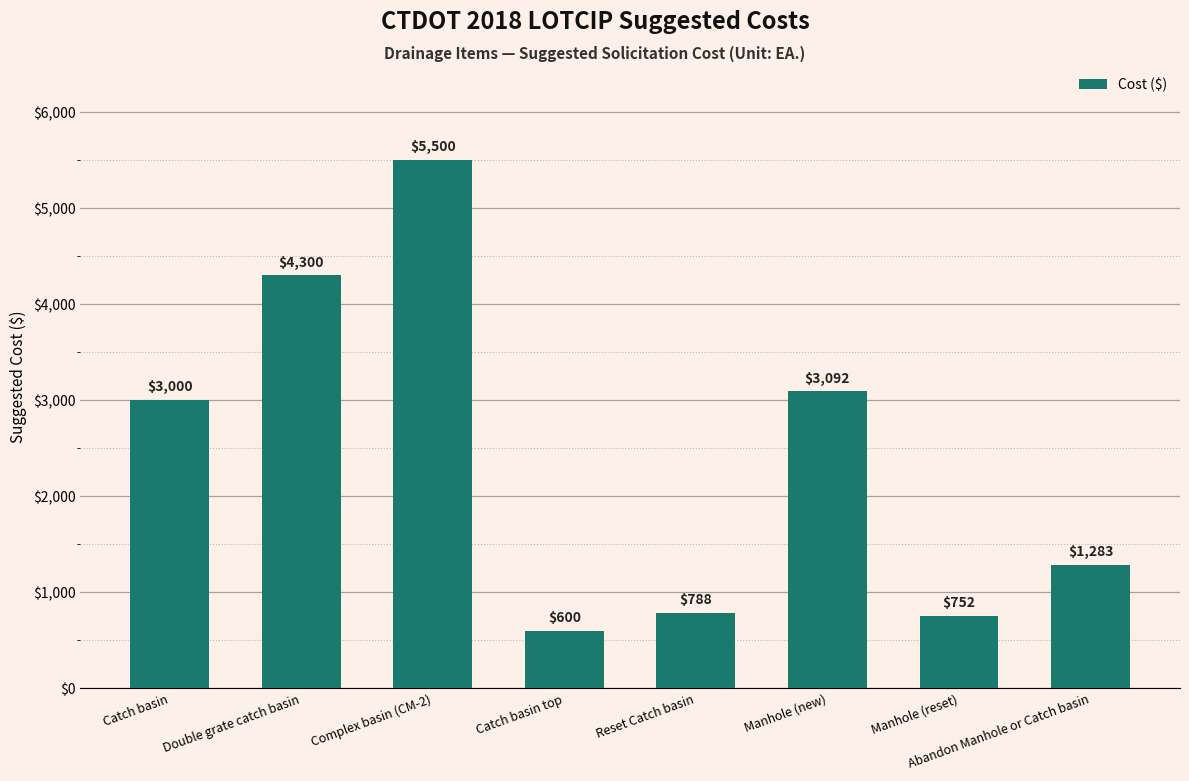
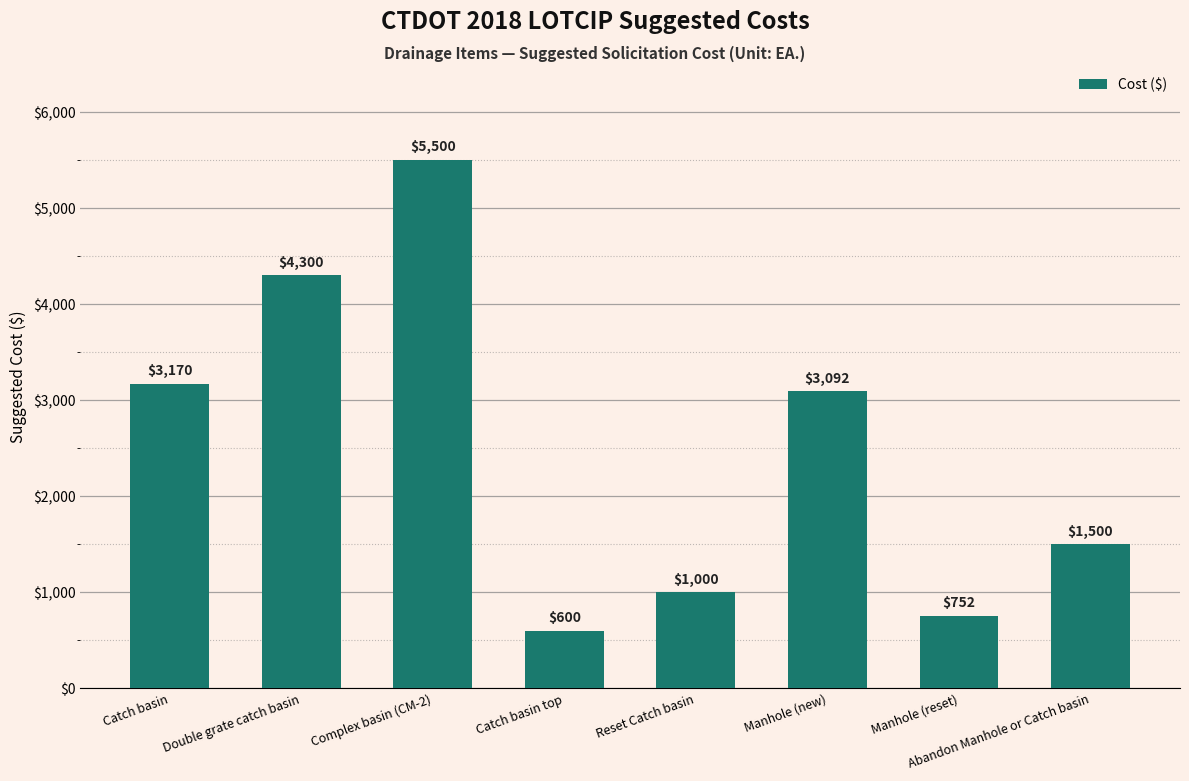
  {
-   "Catch basin": "$3,000",
+   "Catch basin": "$3,170",
    "Double grate catch basin": "$4,300",
    "Complex basin (CM-2)": "$5,500",
    "Catch basin top": "$600",
-   "Reset Catch basin": "$788",
+   "Reset Catch basin": "$1,000",
    "Manhole (new)": "$3,092",
    "Manhole (reset)": "$752",
-   "Abandon Manhole or Catch basin": "$1,283"
+   "Abandon Manhole or Catch basin": "$1,500"
  }
